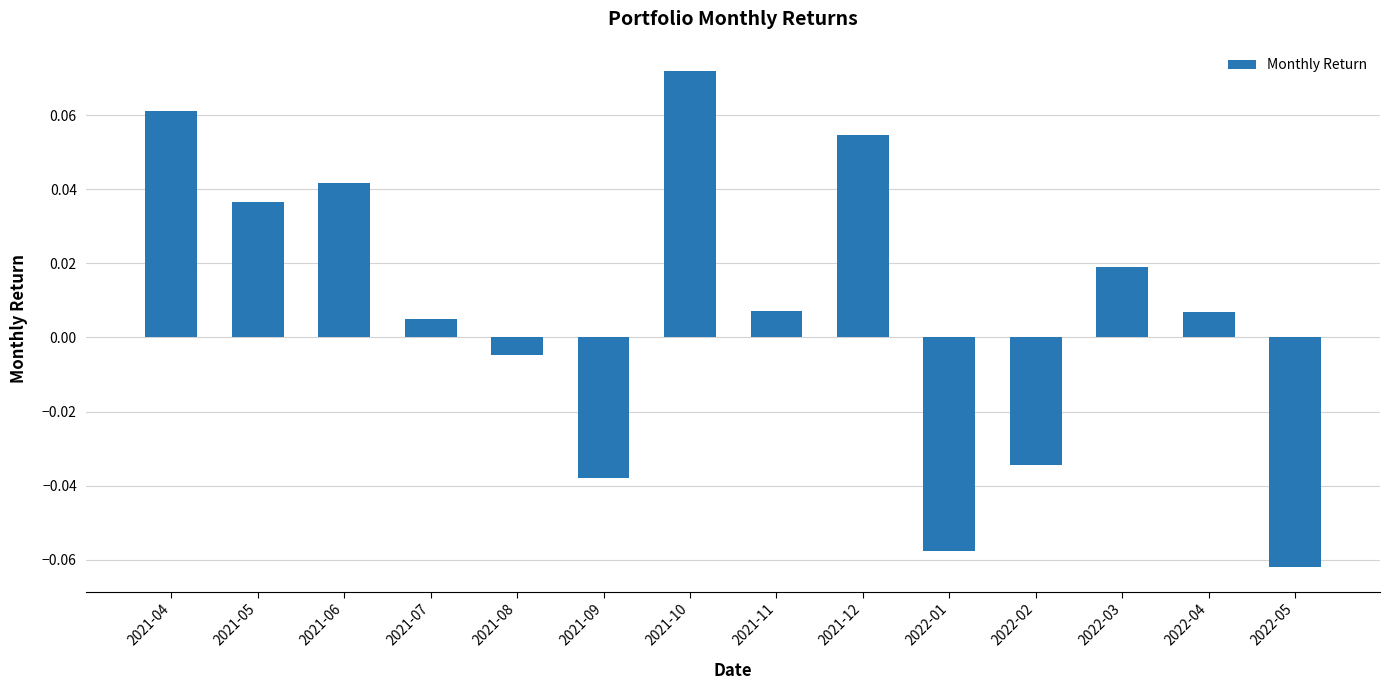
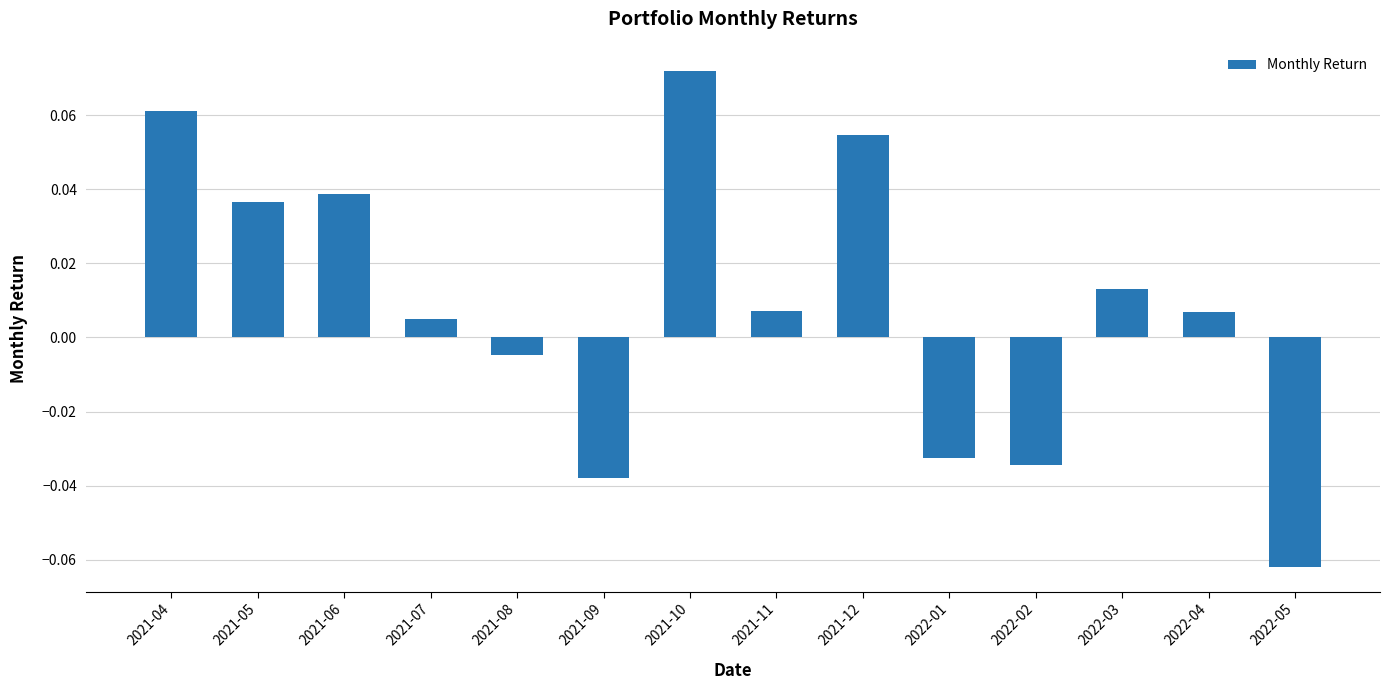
  {
    "2021-04": 0.061,
    "2021-05": 0.037,
-   "2021-06": 0.042,
+   "2021-06": 0.039,
    "2021-07": 0.005,
    "2021-08": -0.005,
    "2021-09": -0.038,
    "2021-10": 0.072,
    "2021-11": 0.007,
    "2021-12": 0.055,
-   "2022-01": -0.057,
+   "2022-01": -0.033,
    "2022-02": -0.034,
-   "2022-03": 0.019,
+   "2022-03": 0.013,
    "2022-04": 0.007,
    "2022-05": -0.062
  }
